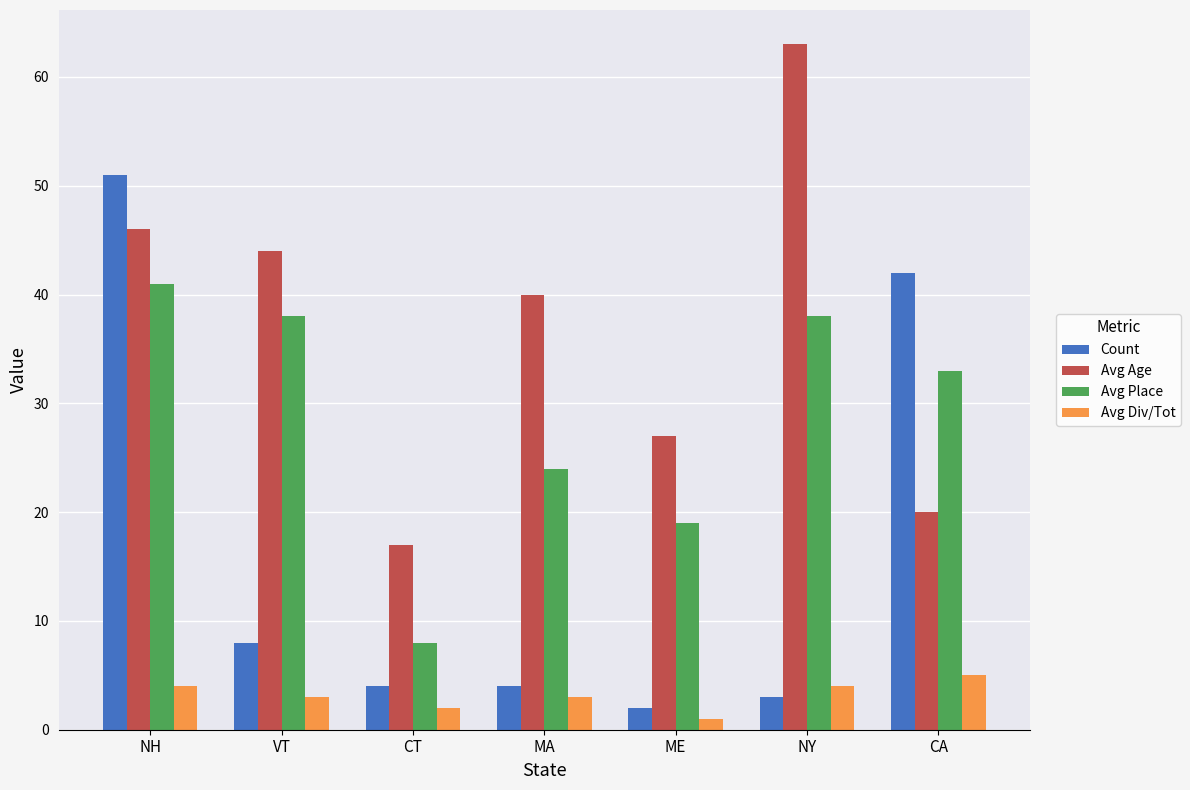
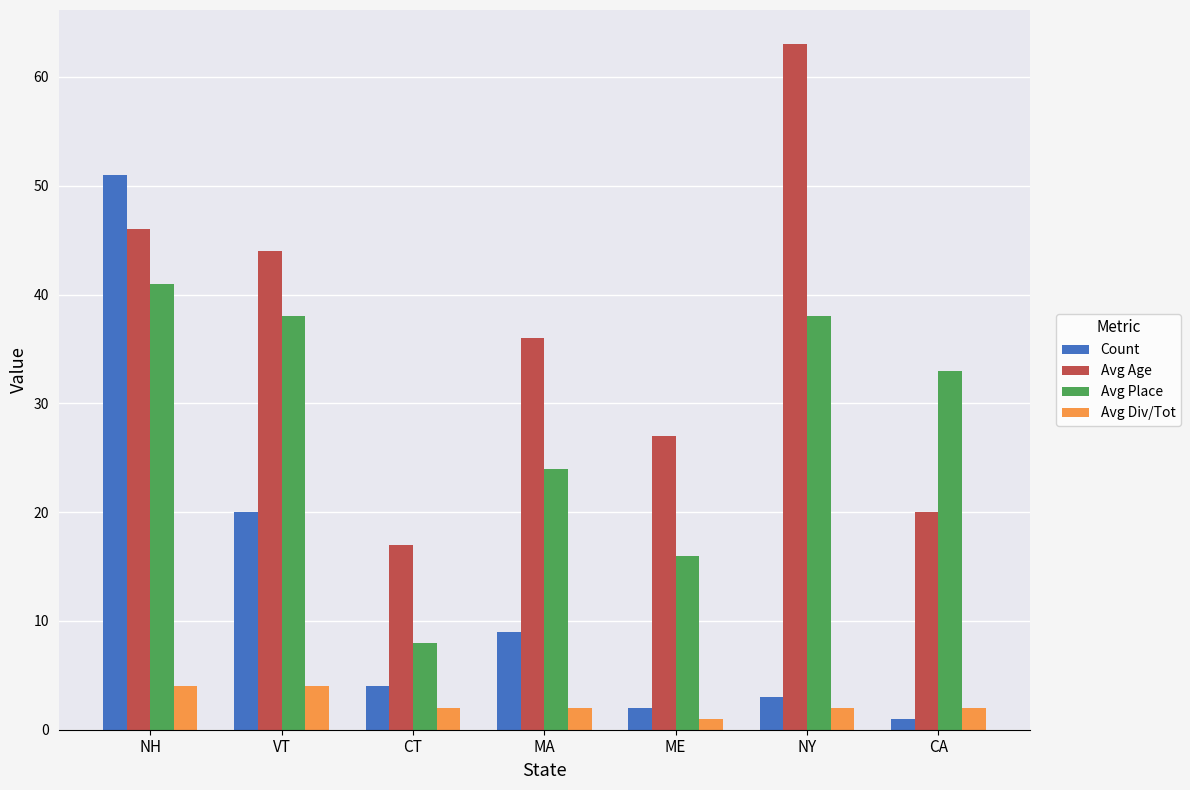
  {
    "Count": {
      "NH": 51,
-     "VT": 8,
+     "VT": 20,
      "CT": 4,
-     "MA": 4,
+     "MA": 9,
      "ME": 2,
      "NY": 3,
-     "CA": 42
+     "CA": 1
    },
    "Avg Age": {
      "NH": 46,
      "VT": 44,
      "CT": 17,
-     "MA": 40,
+     "MA": 36,
      "ME": 27,
      "NY": 63,
      "CA": 20
    },
    "Avg Place": {
      "NH": 41,
      "VT": 38,
      "CT": 8,
      "MA": 24,
-     "ME": 19,
+     "ME": 16,
      "NY": 38,
      "CA": 33
    },
    "Avg Div/Tot": {
      "NH": 4,
-     "VT": 3,
+     "VT": 4,
      "CT": 2,
-     "MA": 3,
+     "MA": 2,
      "ME": 1,
-     "NY": 4,
-     "CA": 5
+     "NY": 2,
+     "CA": 2
    }
  }
